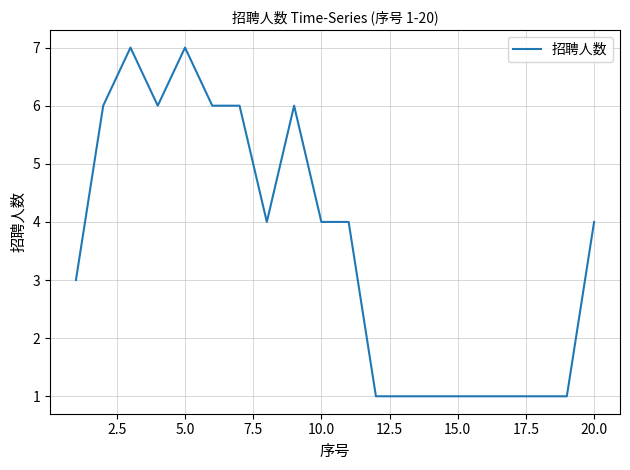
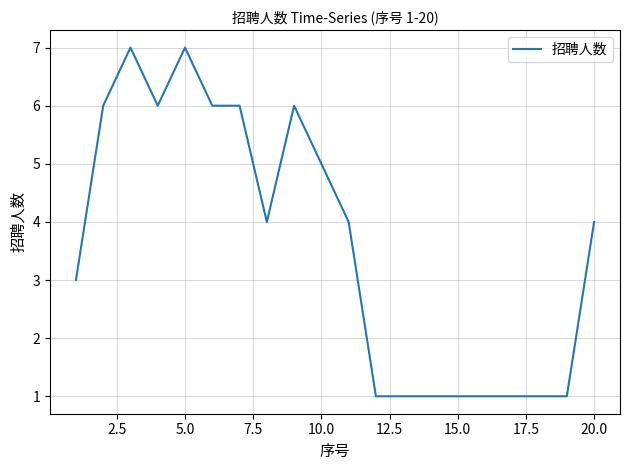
  {
    "5.0": 7,
-   "10.0": 4,
+   "10.0": 5,
    "15.0": 1,
    "20.0": 4
  }
